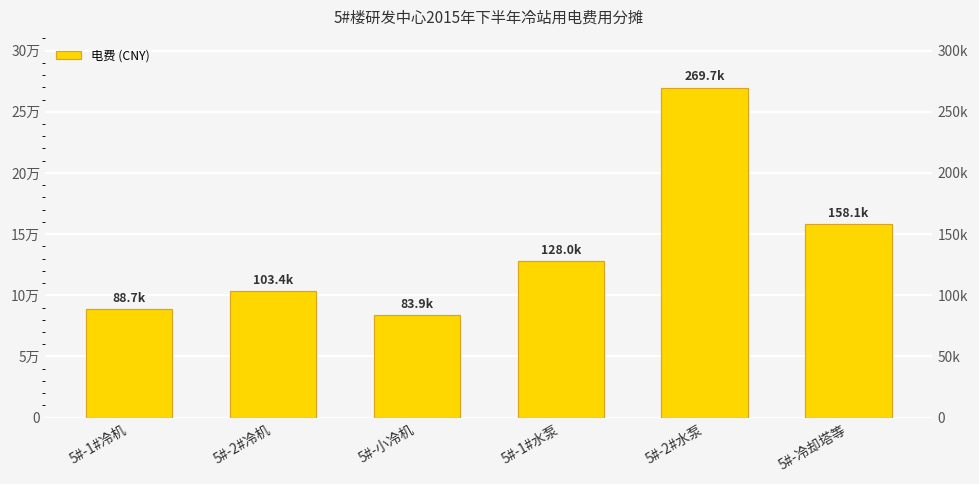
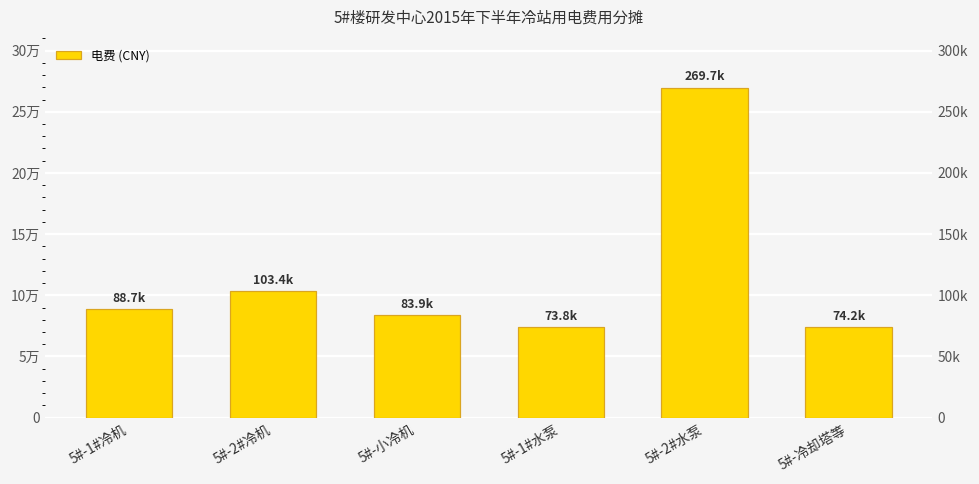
  {
    "5#-1#冷机": "88.7k",
    "5#-2#冷机": "103.4k",
    "5#-小冷机": "83.9k",
-   "5#-1#水泵": "128.0k",
+   "5#-1#水泵": "73.8k",
    "5#-2#水泵": "269.7k",
-   "5#-冷却塔等": "158.1k"
+   "5#-冷却塔等": "74.2k"
  }
